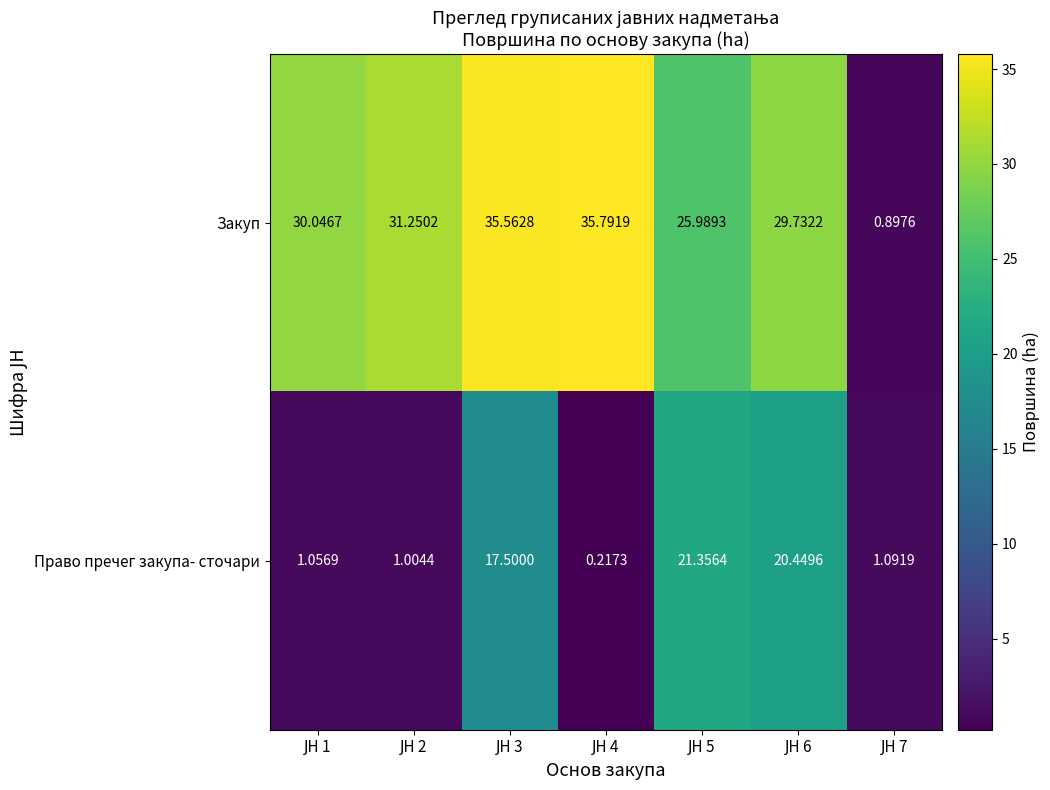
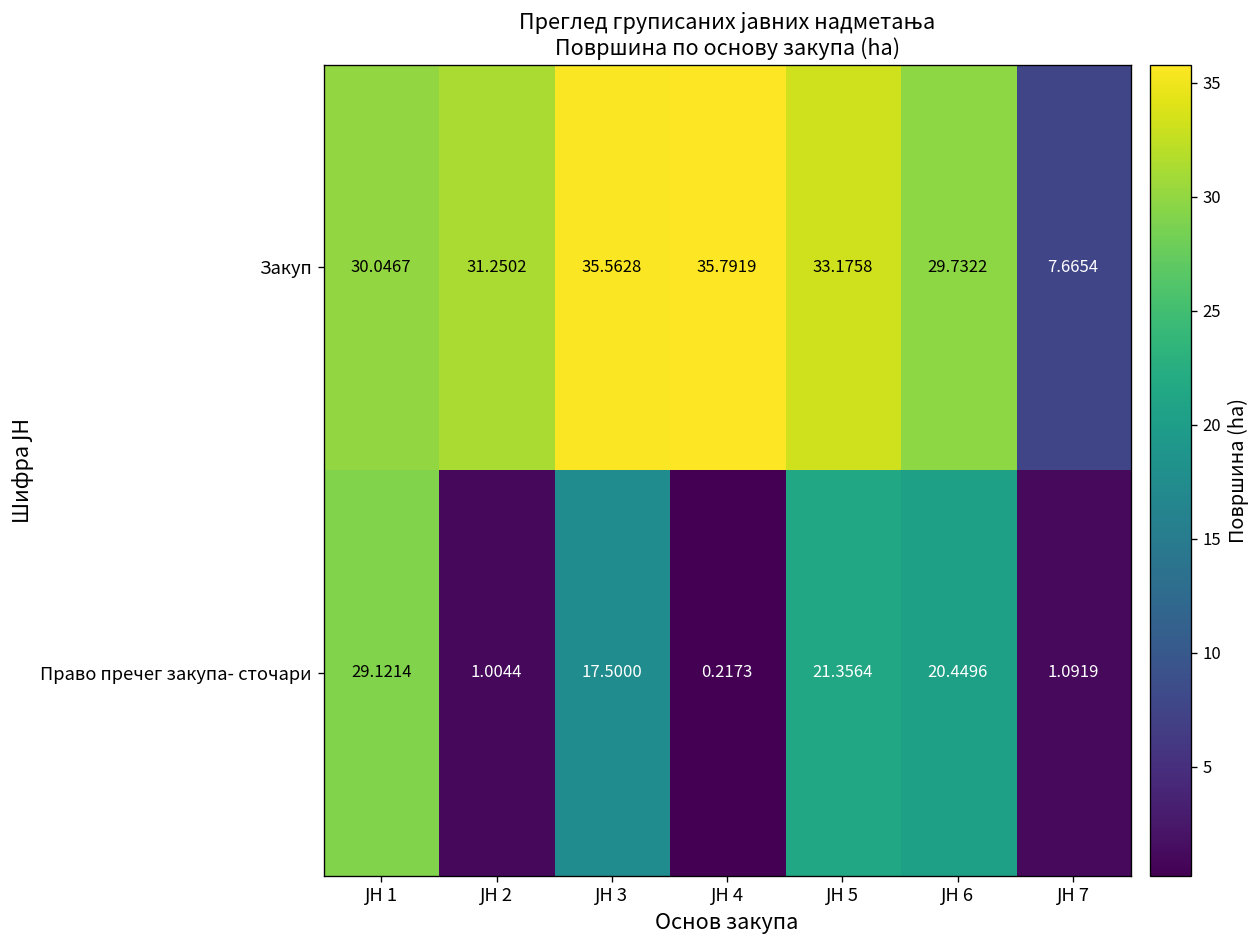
  {
    "Закуп": {
      "ЈН 1": 30.0467,
      "ЈН 2": 31.2502,
      "ЈН 3": 35.5628,
      "ЈН 4": 35.7919,
-     "ЈН 5": 25.9893,
+     "ЈН 5": 33.1758,
      "ЈН 6": 29.7322,
-     "ЈН 7": 0.8976
+     "ЈН 7": 7.6654
    },
    "Право пречег закупа- сточари": {
-     "ЈН 1": 1.0569,
+     "ЈН 1": 29.1214,
      "ЈН 2": 1.0044,
      "ЈН 3": 17.5000,
      "ЈН 4": 0.2173,
      "ЈН 5": 21.3564,
      "ЈН 6": 20.4496,
      "ЈН 7": 1.0919
    }
  }
